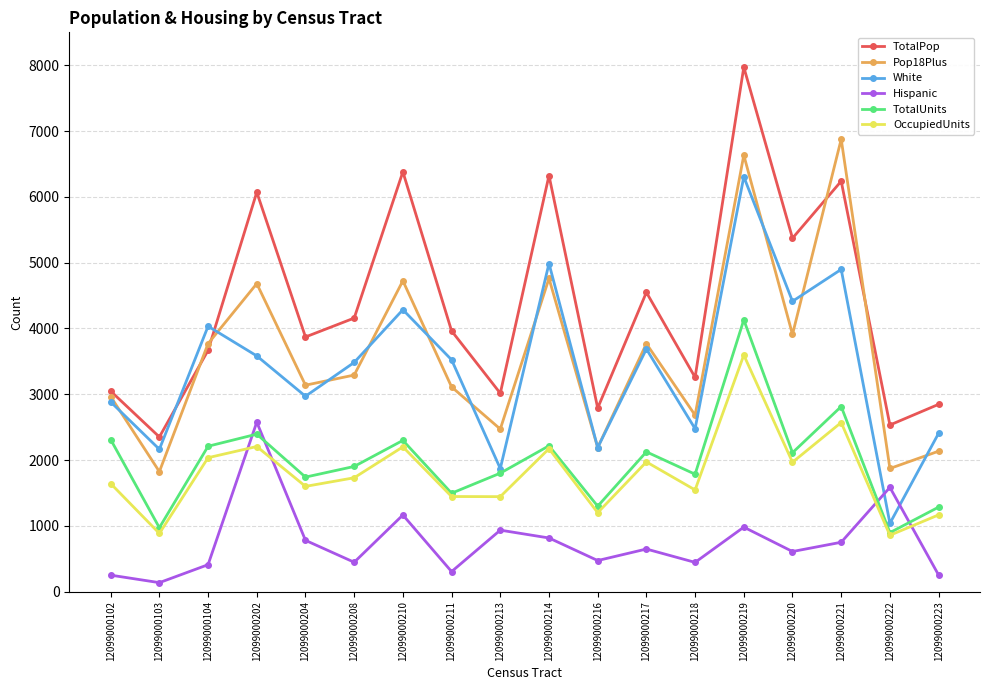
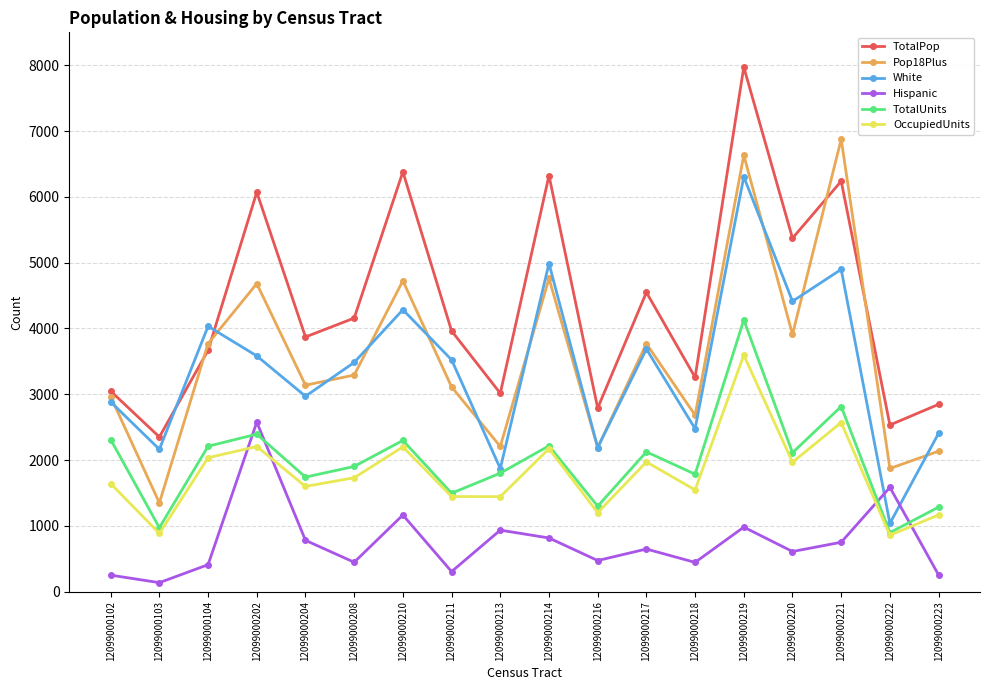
  {
    "TotalPop": {
      "12099000102": 3000,
      "12099000103": 2400,
      "12099000104": 3700,
      "12099000202": 6100,
      "12099000204": 3900,
      "12099000208": 4200,
      "12099000210": 6400,
      "12099000211": 4000,
      "12099000213": 3000,
      "12099000214": 6300,
      "12099000216": 2800,
      "12099000217": 4500,
      "12099000218": 3300,
      "12099000219": 8000,
      "12099000220": 5400,
      "12099000221": 6200,
      "12099000222": 2500,
      "12099000223": 2800
    },
    "Pop18Plus": {
      "12099000102": 3000,
-     "12099000103": 1800,
+     "12099000103": 1300,
      "12099000104": 3800,
      "12099000202": 4700,
      "12099000204": 3100,
      "12099000208": 3300,
      "12099000210": 4700,
      "12099000211": 3100,
-     "12099000213": 2500,
+     "12099000213": 2200,
      "12099000214": 4800,
      "12099000217": 3800,
      "12099000218": 2700,
      "12099000219": 6600,
      "12099000220": 3900,
      "12099000221": 6900,
      "12099000222": 1900,
      "12099000223": 2100
    },
    "White": {
      "12099000102": 2900,
      "12099000103": 2200,
      "12099000104": 4000,
      "12099000202": 3600,
      "12099000204": 3000,
      "12099000208": 3500,
      "12099000210": 4300,
      "12099000211": 3500,
      "12099000213": 1900,
      "12099000214": 5000,
      "12099000217": 3700,
      "12099000218": 2500,
      "12099000219": 6300,
      "12099000220": 4400,
      "12099000221": 4900,
      "12099000222": 1000,
      "12099000223": 2400
    },
    "Hispanic": {
      "12099000102": 300,
      "12099000103": 100,
      "12099000104": 400,
      "12099000202": 2600,
      "12099000204": 800,
      "12099000208": 400,
      "12099000210": 1200,
      "12099000211": 300,
      "12099000213": 900,
      "12099000214": 800,
      "12099000216": 500,
      "12099000217": 600,
      "12099000218": 400,
      "12099000219": 1000,
      "12099000220": 600,
      "12099000221": 800,
      "12099000222": 1600,
      "12099000223": 300
    },
    "TotalUnits": {
      "12099000102": 2300,
      "12099000103": 1000,
      "12099000104": 2200,
      "12099000202": 2400,
      "12099000204": 1700,
      "12099000208": 1900,
      "12099000210": 2300,
      "12099000211": 1500,
      "12099000213": 1800,
      "12099000214": 2200,
      "12099000216": 1300,
      "12099000217": 2100,
      "12099000218": 1800,
      "12099000219": 4100,
      "12099000220": 2100,
      "12099000221": 2800,
      "12099000222": 900,
      "12099000223": 1300
    },
    "OccupiedUnits": {
      "12099000102": 1600,
      "12099000103": 900,
      "12099000104": 2000,
      "12099000202": 2200,
      "12099000204": 1600,
      "12099000208": 1700,
      "12099000210": 2200,
      "12099000211": 1400,
      "12099000213": 1400,
      "12099000214": 2200,
      "12099000216": 1200,
      "12099000217": 2000,
      "12099000218": 1500,
      "12099000219": 3600,
      "12099000220": 2000,
      "12099000221": 2600,
      "12099000222": 900,
      "12099000223": 1200
    }
  }
